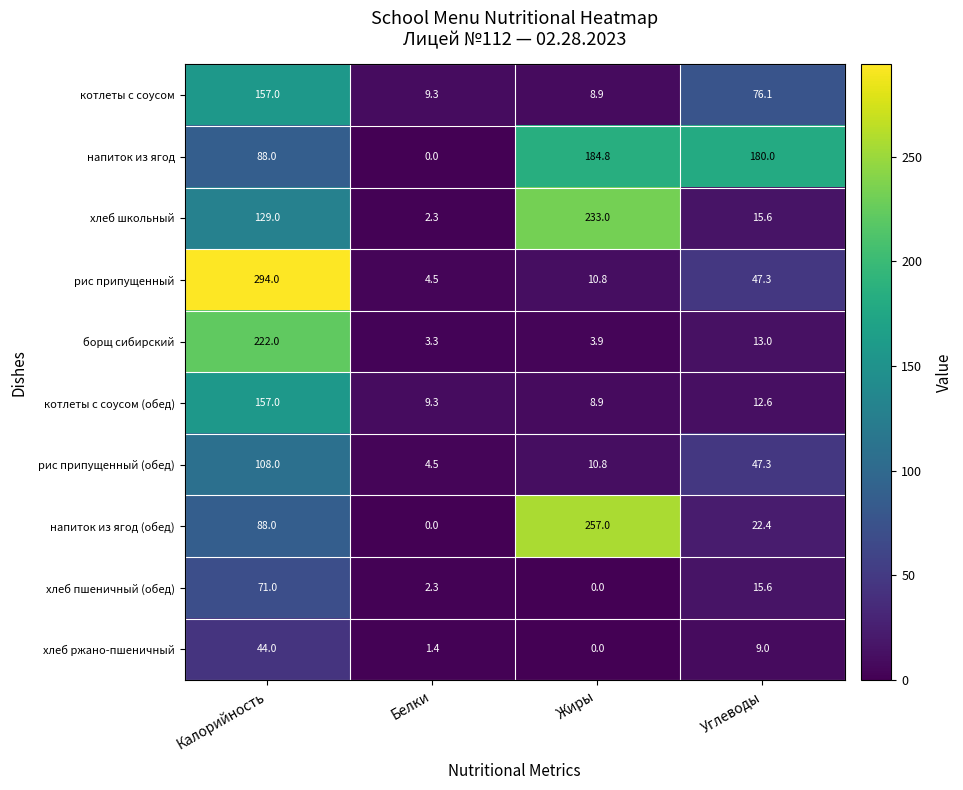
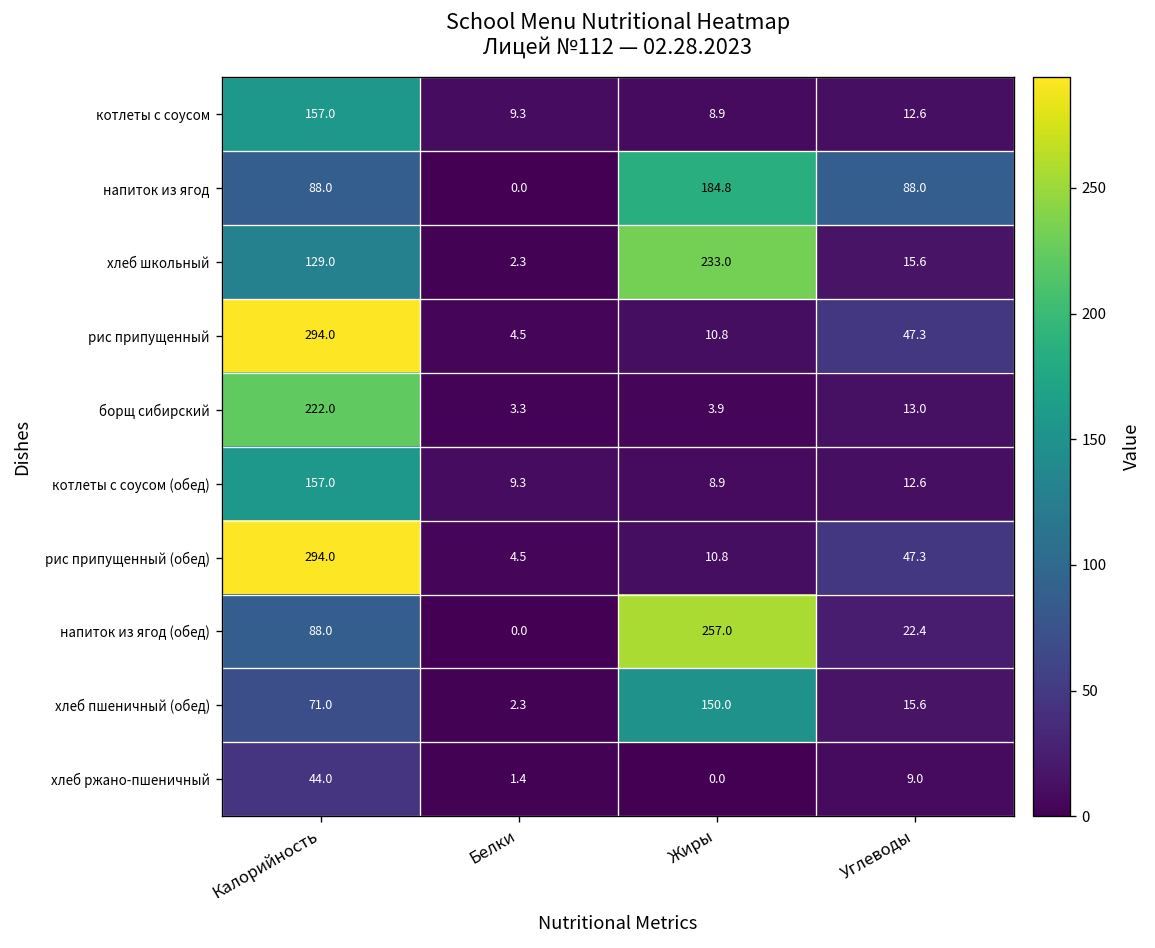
  {
    "котлеты с соусом": {
      "Калорийность": 157.0,
      "Белки": 9.3,
      "Жиры": 8.9,
-     "Углеводы": 76.1
+     "Углеводы": 12.6
    },
    "напиток из ягод": {
      "Калорийность": 88.0,
      "Белки": 0.0,
      "Жиры": 184.8,
-     "Углеводы": 180.0
+     "Углеводы": 88.0
    },
    "хлеб школьный": {
      "Калорийность": 129.0,
      "Белки": 2.3,
      "Жиры": 233.0,
      "Углеводы": 15.6
    },
    "рис припущенный": {
      "Калорийность": 294.0,
      "Белки": 4.5,
      "Жиры": 10.8,
      "Углеводы": 47.3
    },
    "борщ сибирский": {
      "Калорийность": 222.0,
      "Белки": 3.3,
      "Жиры": 3.9,
      "Углеводы": 13.0
    },
    "котлеты с соусом (обед)": {
      "Калорийность": 157.0,
      "Белки": 9.3,
      "Жиры": 8.9,
      "Углеводы": 12.6
    },
    "рис припущенный (обед)": {
-     "Калорийность": 108.0,
+     "Калорийность": 294.0,
      "Белки": 4.5,
      "Жиры": 10.8,
      "Углеводы": 47.3
    },
    "напиток из ягод (обед)": {
      "Калорийность": 88.0,
      "Белки": 0.0,
      "Жиры": 257.0,
      "Углеводы": 22.4
    },
    "хлеб пшеничный (обед)": {
      "Калорийность": 71.0,
      "Белки": 2.3,
-     "Жиры": 0.0,
+     "Жиры": 150.0,
      "Углеводы": 15.6
    },
    "хлеб ржано-пшеничный": {
      "Калорийность": 44.0,
      "Белки": 1.4,
      "Жиры": 0.0,
      "Углеводы": 9.0
    }
  }
